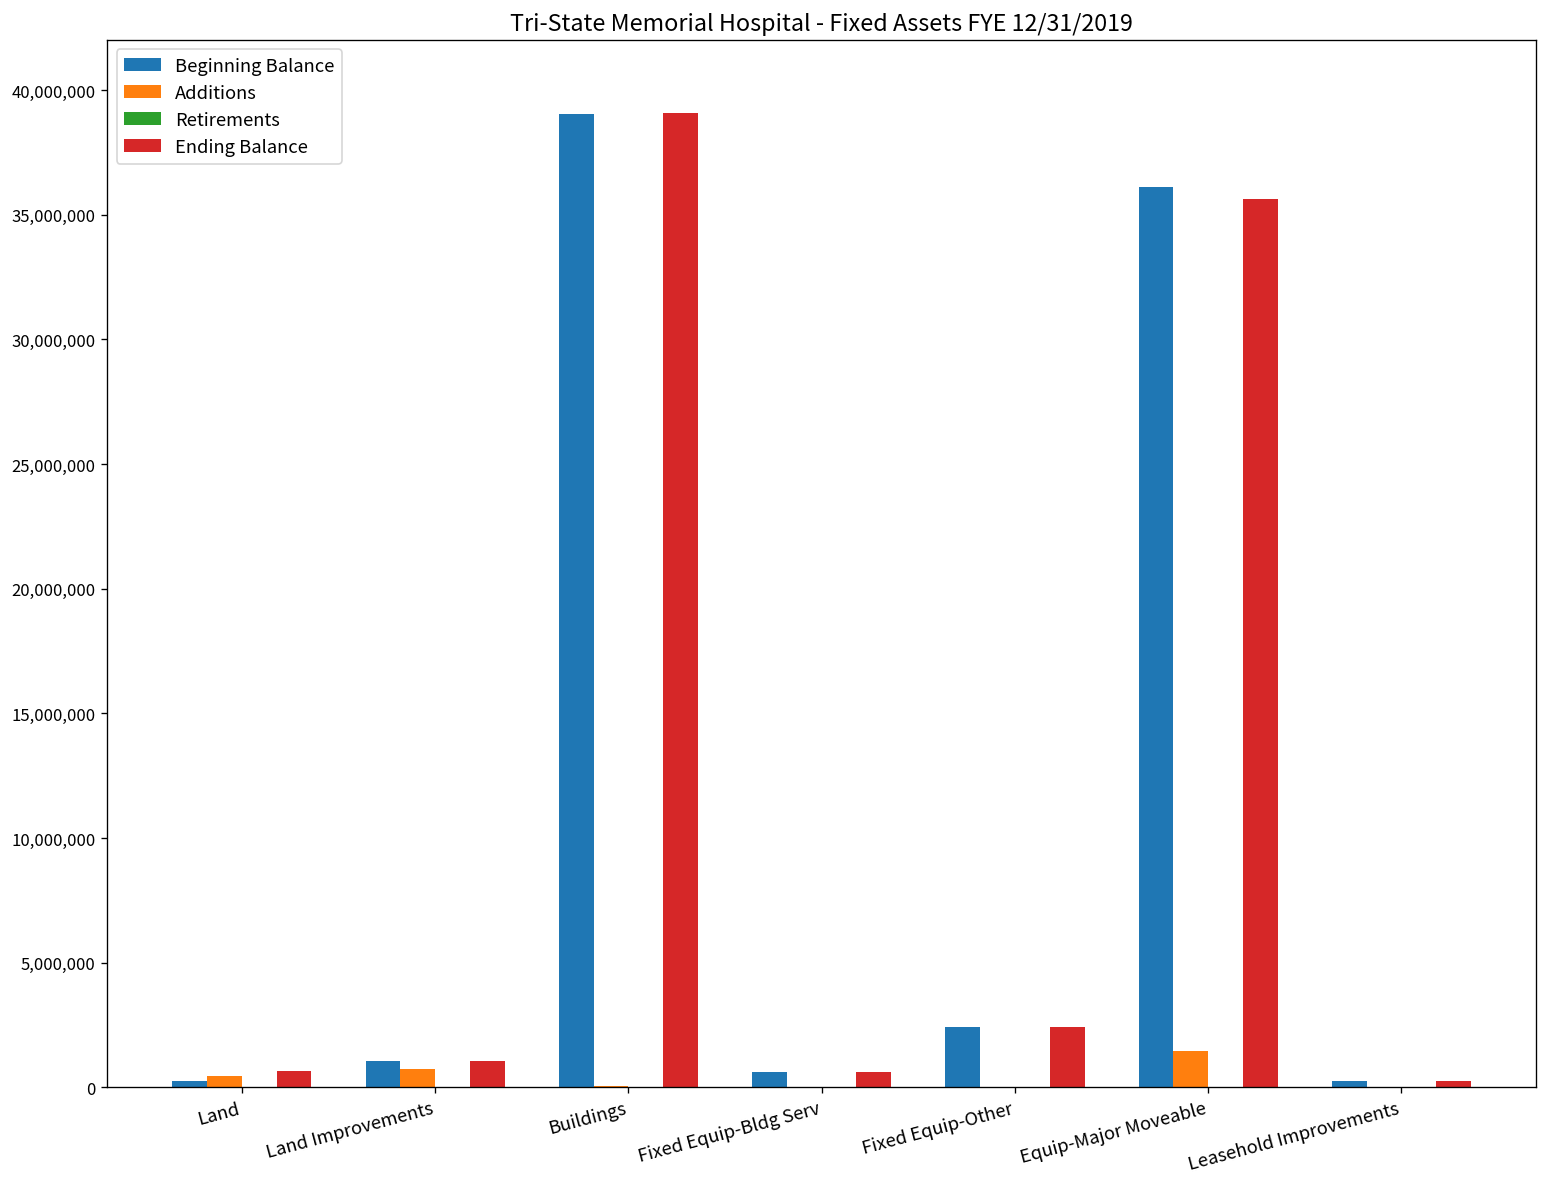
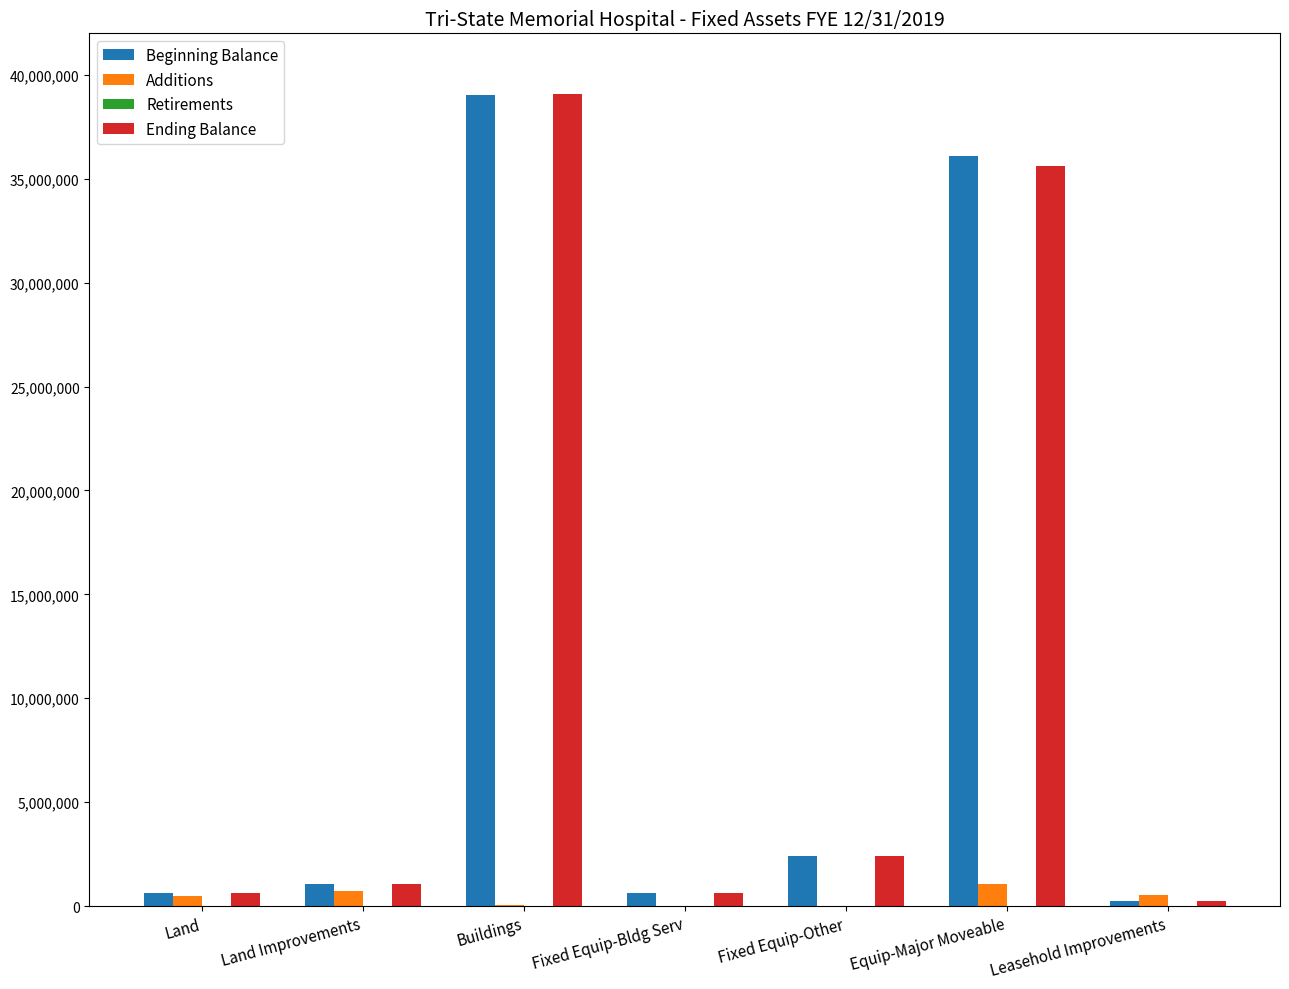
  {
    "Beginning Balance": {
-     "Land": "200,000",
+     "Land": "600,000",
      "Land Improvements": "1,100,000",
      "Buildings": "39,000,000",
      "Fixed Equip-Bldg Serv": "600,000",
      "Fixed Equip-Other": "2,400,000",
      "Equip-Major Moveable": "36,100,000",
      "Leasehold Improvements": "200,000"
    },
    "Additions": {
      "Land": "500,000",
      "Land Improvements": "700,000",
      "Fixed Equip-Bldg Serv": "0",
      "Fixed Equip-Other": "0",
-     "Equip-Major Moveable": "1,500,000",
-     "Leasehold Improvements": "0"
+     "Equip-Major Moveable": "1,100,000",
+     "Leasehold Improvements": "500,000"
    },
    "Retirements": {
      "Land": "0",
      "Land Improvements": "0",
      "Buildings": "0",
      "Fixed Equip-Bldg Serv": "0",
      "Fixed Equip-Other": "0",
      "Equip-Major Moveable": "0",
      "Leasehold Improvements": "0"
    },
    "Ending Balance": {
      "Land": "600,000",
      "Land Improvements": "1,100,000",
      "Buildings": "39,100,000",
      "Fixed Equip-Bldg Serv": "600,000",
      "Fixed Equip-Other": "2,400,000",
      "Equip-Major Moveable": "35,600,000",
      "Leasehold Improvements": "200,000"
    }
  }
